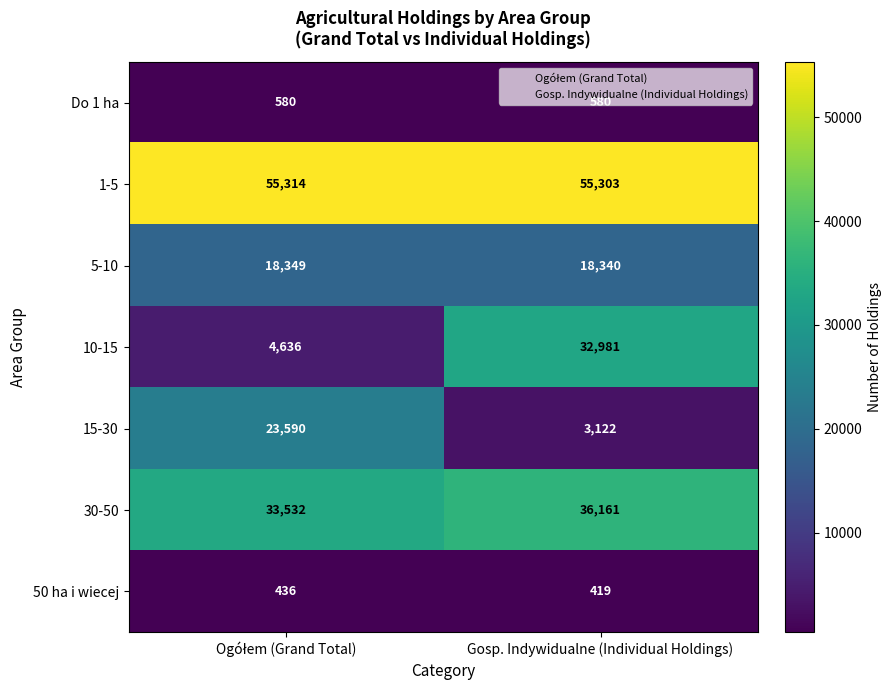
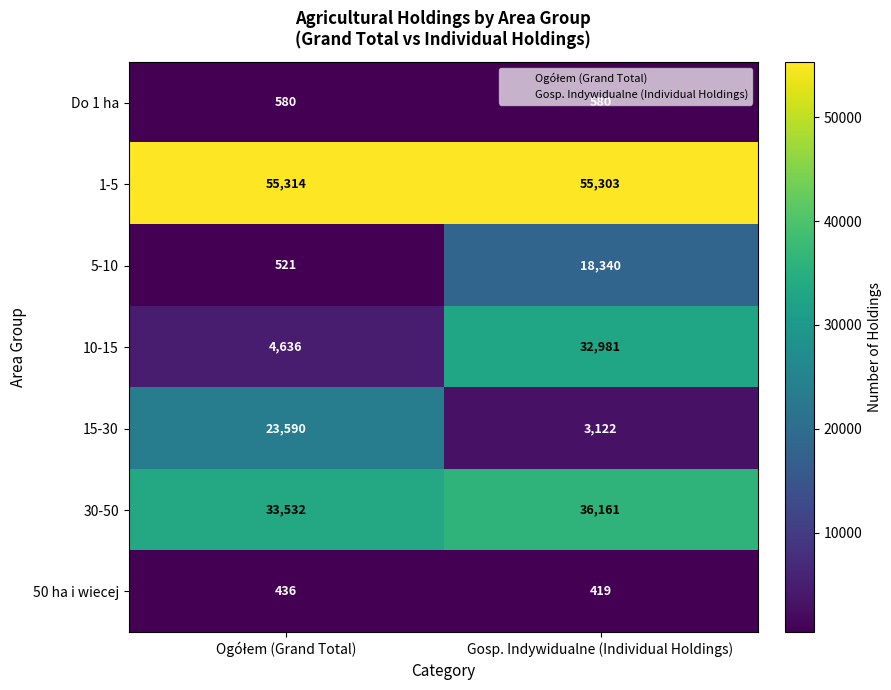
  {
    "5-10": {
-     "Ogółem (Grand Total)": "18,349"
+     "Ogółem (Grand Total)": "521"
    }
  }
